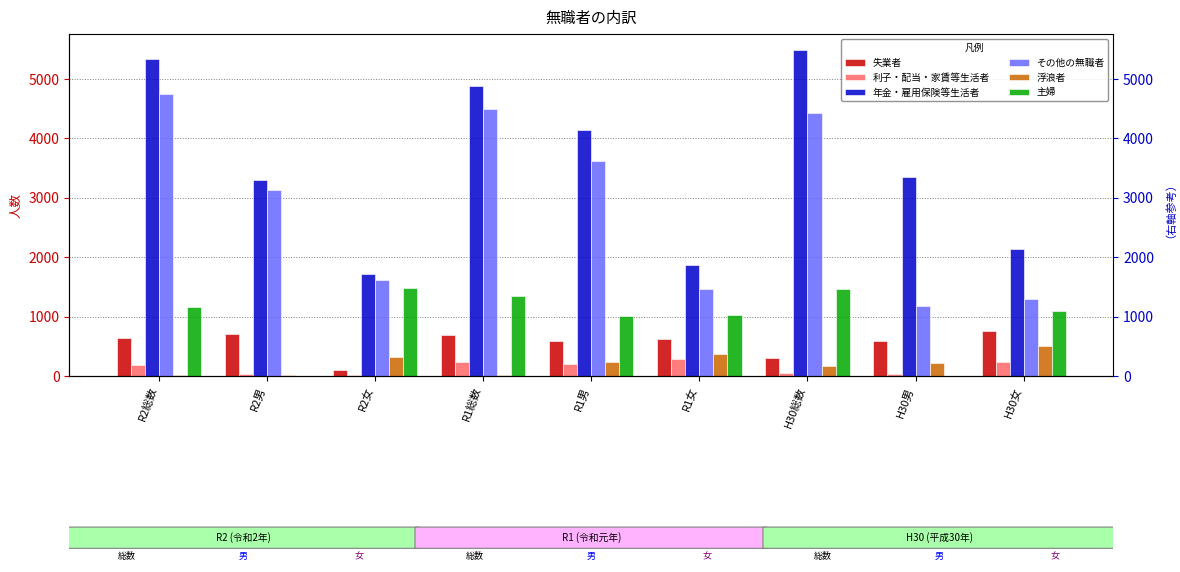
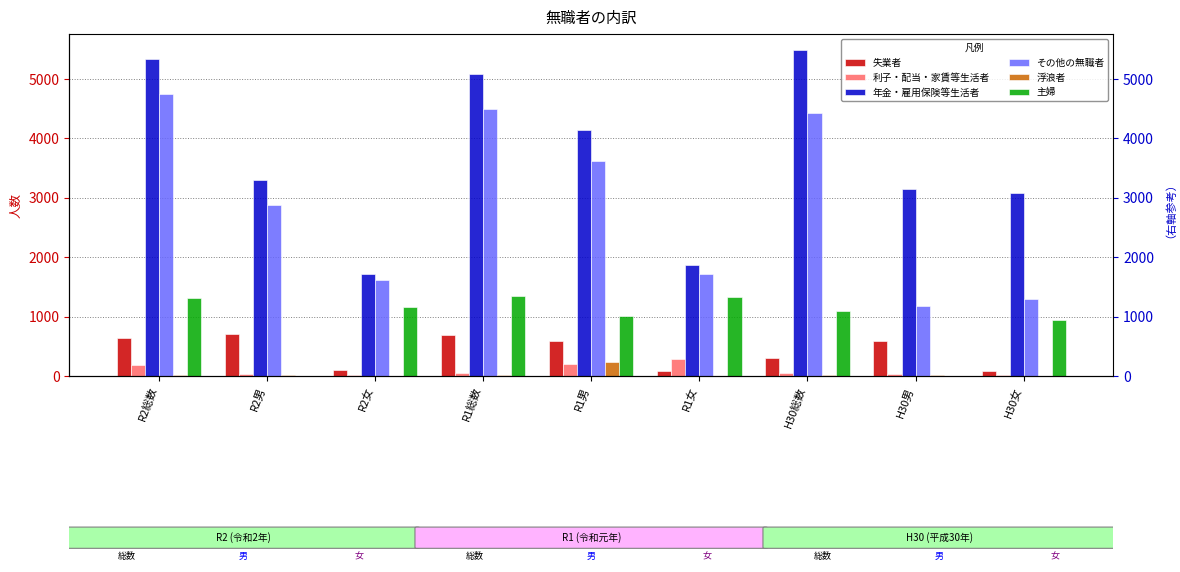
  {
    "失業者": {
      "R2総数": 600,
      "R2男": 700,
      "R2女": 100,
      "R1総数": 700,
      "R1男": 600,
-     "R1女": 600,
+     "R1女": 100,
      "H30総数": 300,
      "H30男": 600,
-     "H30女": 800
+     "H30女": 100
    },
    "利子・配当・家賃等生活者": {
      "R2総数": 200,
-     "R1総数": 200,
+     "R1総数": 0,
      "R1男": 200,
      "R1女": 300,
      "H30総数": 100,
-     "H30女": 200
+     "H30女": 0
    },
    "年金・雇用保険等生活者": {
      "R2総数": 5300,
      "R2男": 3300,
      "R2女": 1700,
-     "R1総数": 4900,
+     "R1総数": 5100,
      "R1男": 4100,
      "R1女": 1900,
      "H30総数": 5500,
-     "H30男": 3400,
-     "H30女": 2100
+     "H30男": 3100,
+     "H30女": 3100
    },
    "その他の無職者": {
      "R2総数": 4700,
-     "R2男": 3100,
+     "R2男": 2900,
      "R2女": 1600,
      "R1総数": 4500,
      "R1男": 3600,
-     "R1女": 1500,
+     "R1女": 1700,
      "H30総数": 4400,
      "H30男": 1200,
      "H30女": 1300
    },
    "浮浪者": {
-     "R2女": 300,
+     "R2女": 0,
      "R1男": 200,
-     "R1女": 400,
-     "H30総数": 200,
-     "H30男": 200,
-     "H30女": 500
+     "R1女": 0,
+     "H30総数": 0,
+     "H30男": 0,
+     "H30女": 0
    },
    "主婦": {
-     "R2総数": 1200,
+     "R2総数": 1300,
      "R2男": 0,
-     "R2女": 1500,
+     "R2女": 1200,
      "R1総数": 1300,
      "R1男": 1000,
-     "R1女": 1000,
-     "H30総数": 1500,
+     "R1女": 1300,
+     "H30総数": 1100,
      "H30男": 0,
-     "H30女": 1100
+     "H30女": 900
    }
  }
